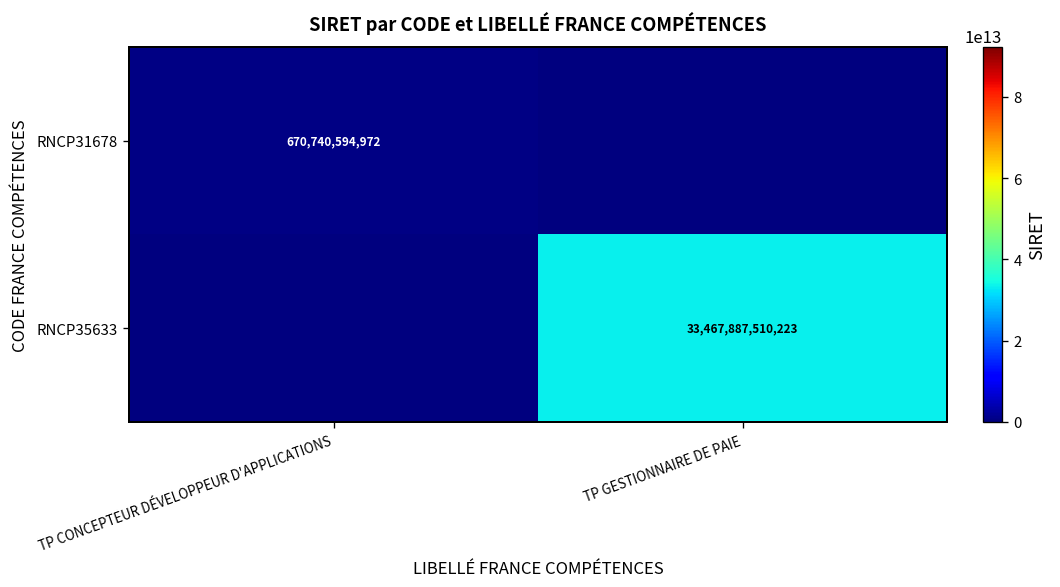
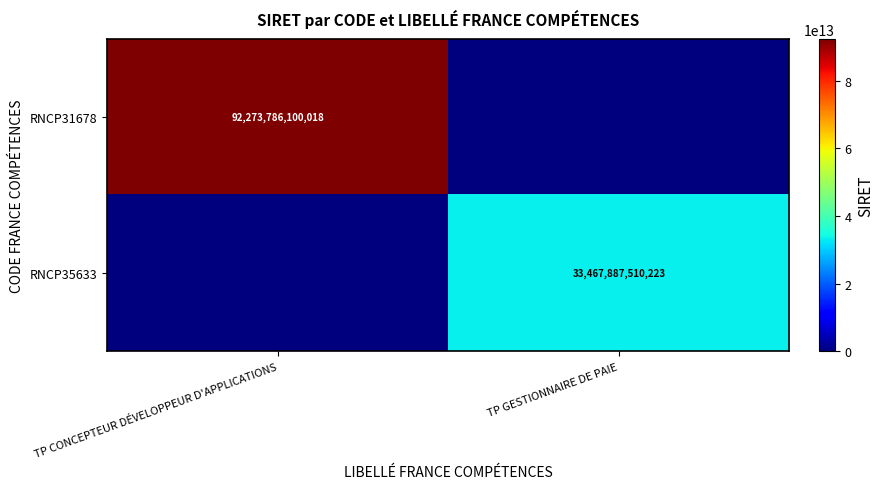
  {
    "RNCP31678": {
-     "TP CONCEPTEUR DÉVELOPPEUR D'APPLICATIONS": "670,740,594,972"
+     "TP CONCEPTEUR DÉVELOPPEUR D'APPLICATIONS": "92,273,786,100,018"
    },
    "RNCP35633": {
      "TP GESTIONNAIRE DE PAIE": "33,467,887,510,223"
    }
  }
